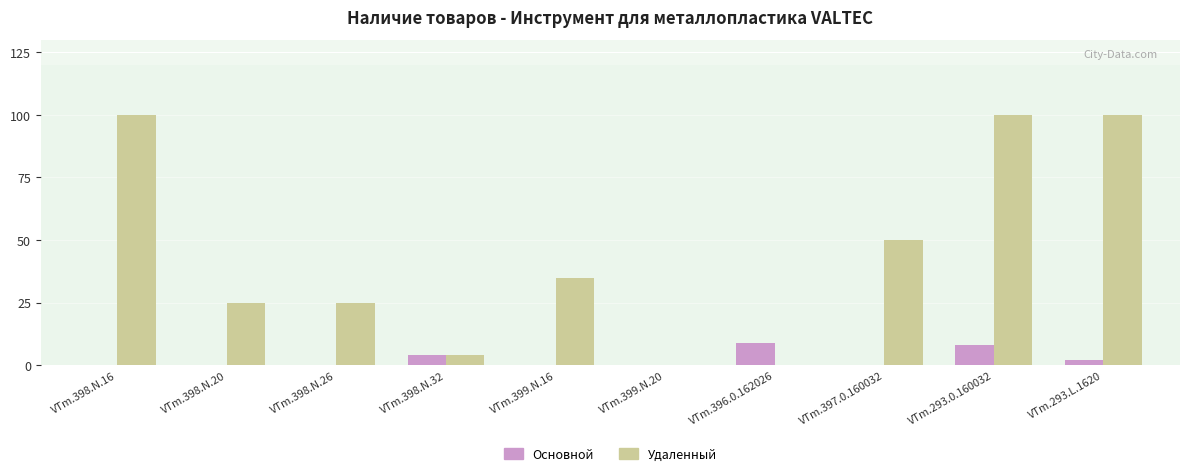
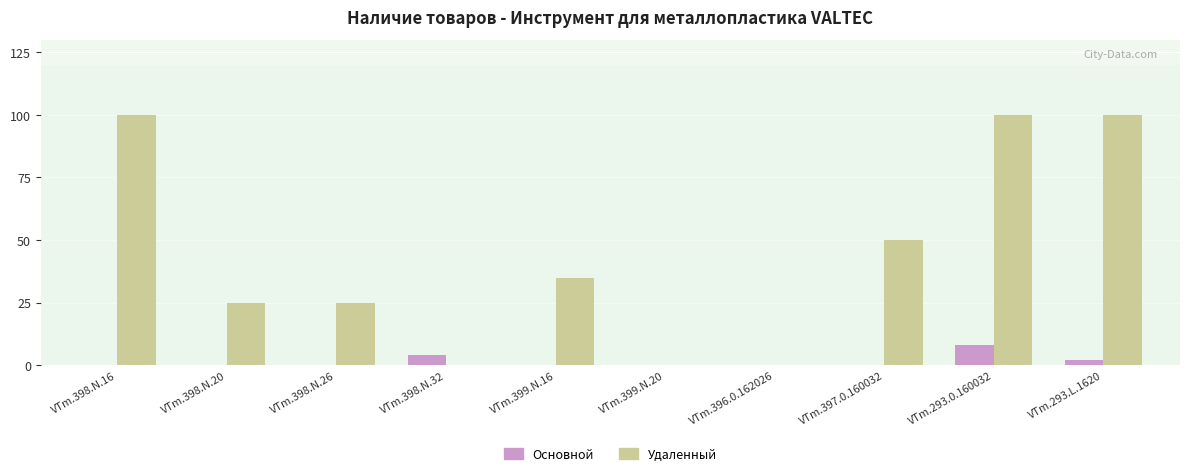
  {
    "Основной": {
      "VTm.398.N.16": 0,
      "VTm.398.N.20": 0,
      "VTm.398.N.26": 0,
      "VTm.398.N.32": 4,
      "VTm.399.N.16": 0,
      "VTm.399.N.20": 0,
-     "VTm.396.0.162026": 9,
+     "VTm.396.0.162026": 0,
      "VTm.397.0.160032": 0,
      "VTm.293.0.160032": 8,
      "VTm.293.L.1620": 2
    },
    "Удаленный": {
      "VTm.398.N.16": 100,
      "VTm.398.N.20": 25,
      "VTm.398.N.26": 25,
-     "VTm.398.N.32": 4,
+     "VTm.398.N.32": 0,
      "VTm.399.N.16": 35,
      "VTm.399.N.20": 0,
      "VTm.396.0.162026": 0,
      "VTm.397.0.160032": 50,
      "VTm.293.0.160032": 100,
      "VTm.293.L.1620": 100
    }
  }
